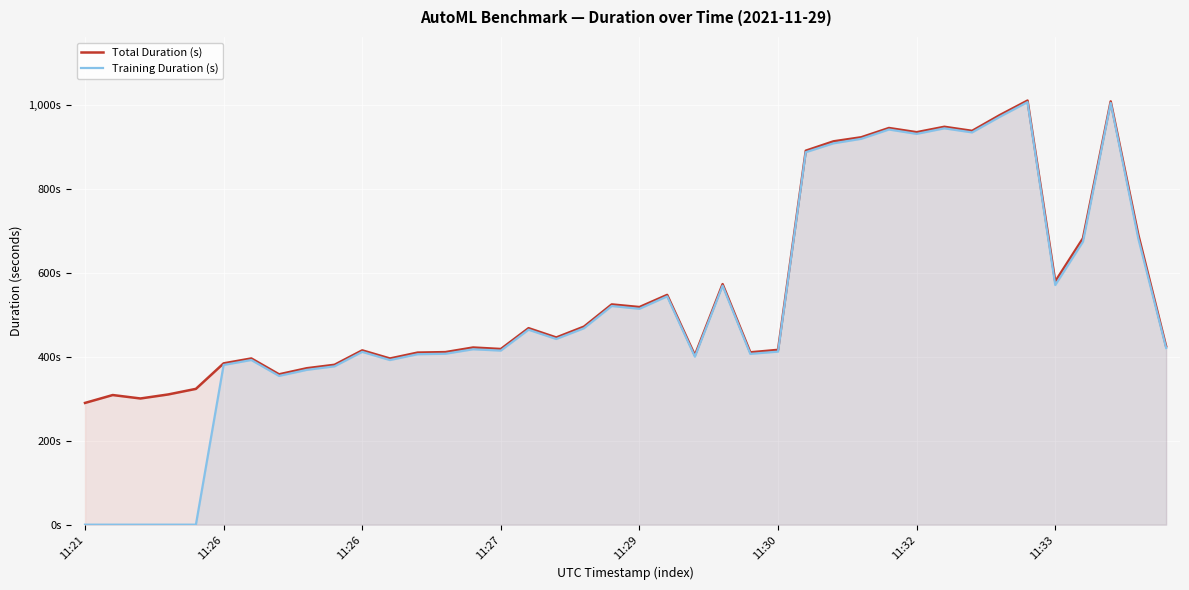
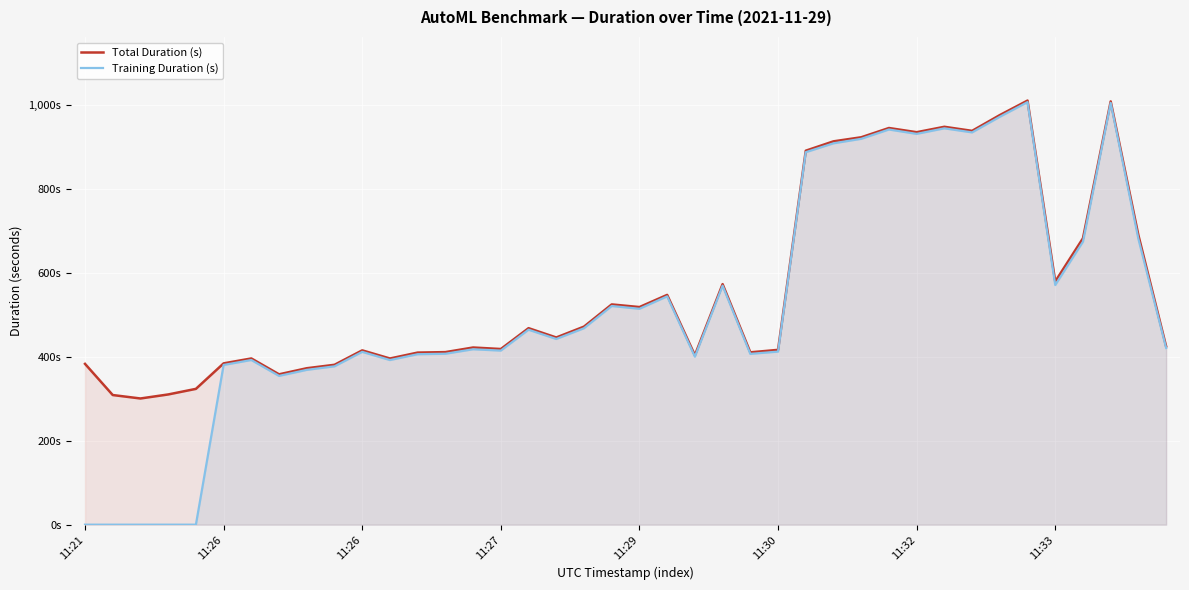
  {
    "Total Duration (s)": {
-     "11:21": "290s",
+     "11:21": "380s",
      "11:33": "580s"
    },
    "Training Duration (s)": {
      "11:21": "0s",
      "11:33": "570s"
    }
  }
